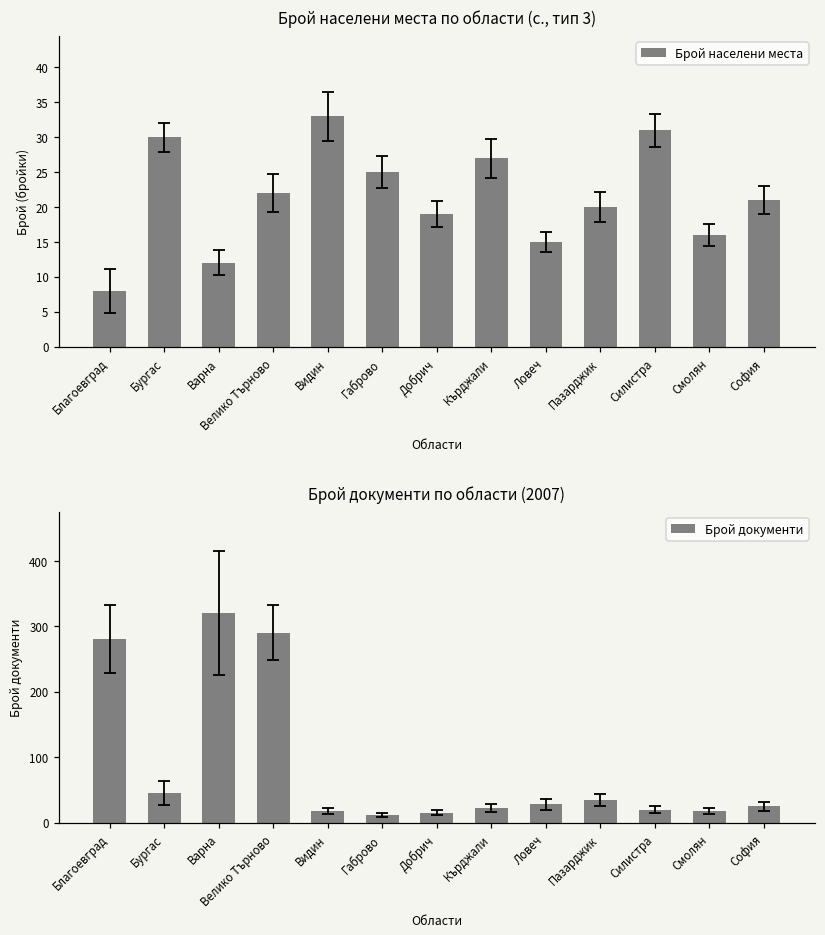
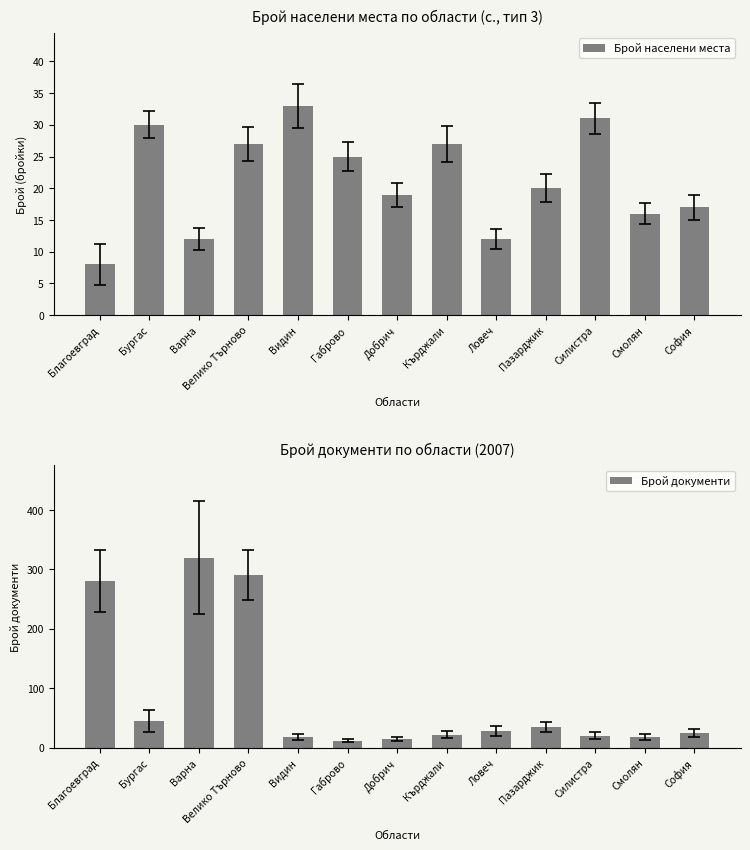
  {
    "Брой населени места по области (с., тип 3)": {
      "Брой населени места": {
        "Благоевград": 8,
        "Бургас": 30,
        "Варна": 12,
-       "Велико Търново": 22,
+       "Велико Търново": 27,
        "Видин": 33,
        "Габрово": 25,
        "Добрич": 19,
        "Кърджали": 27,
-       "Ловеч": 15,
+       "Ловеч": 12,
        "Пазарджик": 20,
        "Силистра": 31,
        "Смолян": 16,
-       "София": 21
+       "София": 17
      }
    },
    "Брой документи по области (2007)": {
      "Брой документи": {
        "Благоевград": 280,
        "Бургас": 50,
        "Варна": 320,
        "Велико Търново": 290,
        "Видин": 20,
        "Габрово": 10,
        "Добрич": 20,
        "Кърджали": 20,
        "Ловеч": 30,
        "Пазарджик": 40,
        "Силистра": 20,
        "Смолян": 20,
        "София": 30
      }
    }
  }
